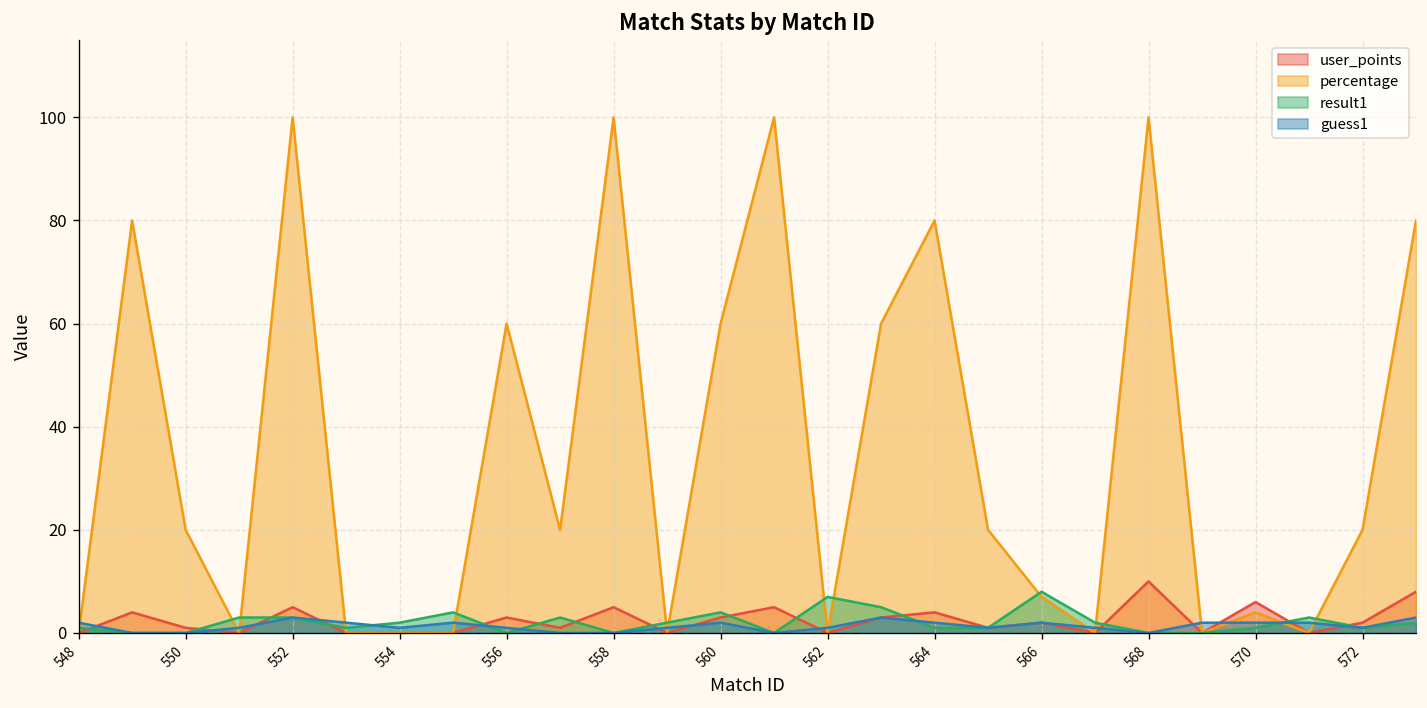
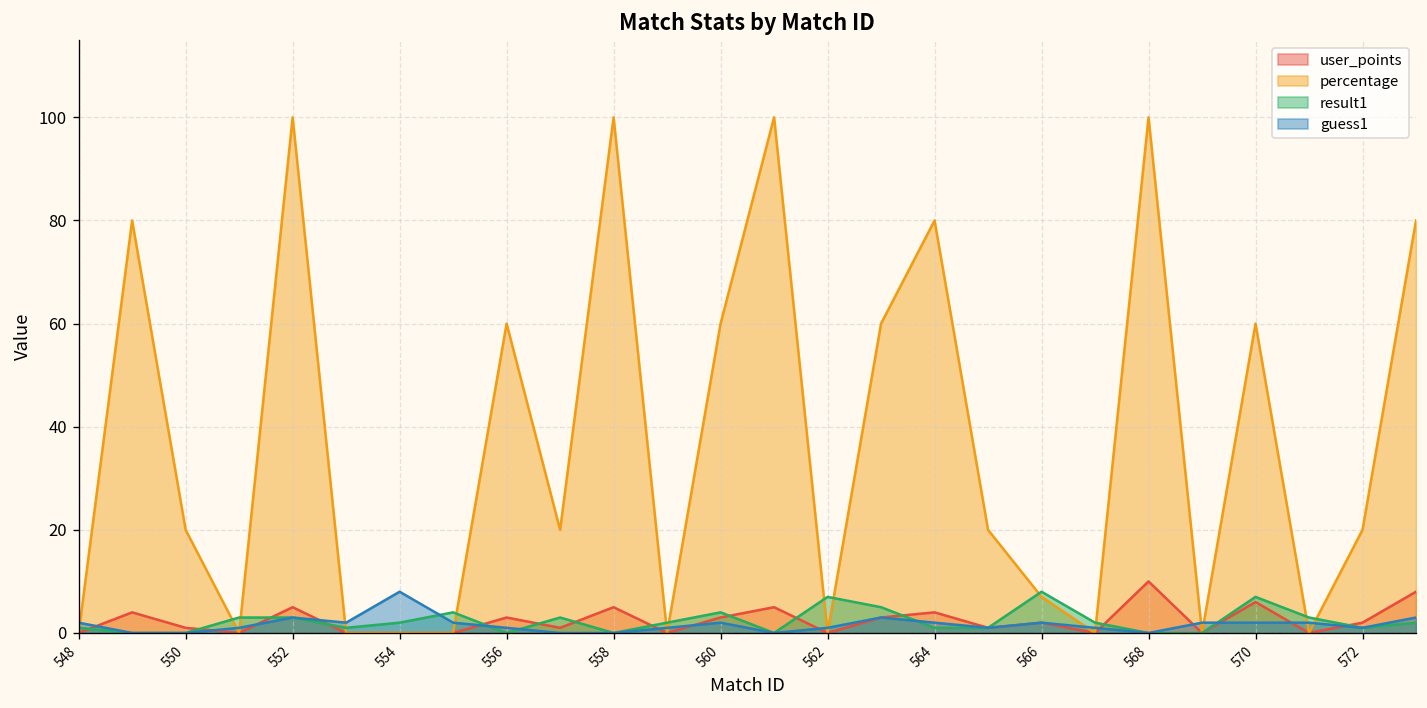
  {
    "user_points": {
      "550": 1,
      "552": 5,
      "556": 3,
      "558": 5,
      "560": 3,
      "564": 4,
      "568": 10,
      "570": 6,
      "572": 2
    },
    "percentage": {
      "550": 20,
      "552": 100,
      "556": 60,
      "558": 100,
      "560": 60,
      "564": 80,
      "566": 7,
      "568": 100,
-     "570": 4,
+     "570": 60,
      "572": 20
    },
    "result1": {
      "548": 1,
      "554": 2,
      "556": 0,
      "560": 4,
      "562": 7,
      "564": 1,
      "566": 8,
-     "570": 1
+     "570": 7
    },
    "guess1": {
      "548": 2,
-     "554": 1,
+     "554": 8,
      "556": 1,
      "560": 2,
      "562": 1,
      "564": 2,
      "570": 2
    }
  }
